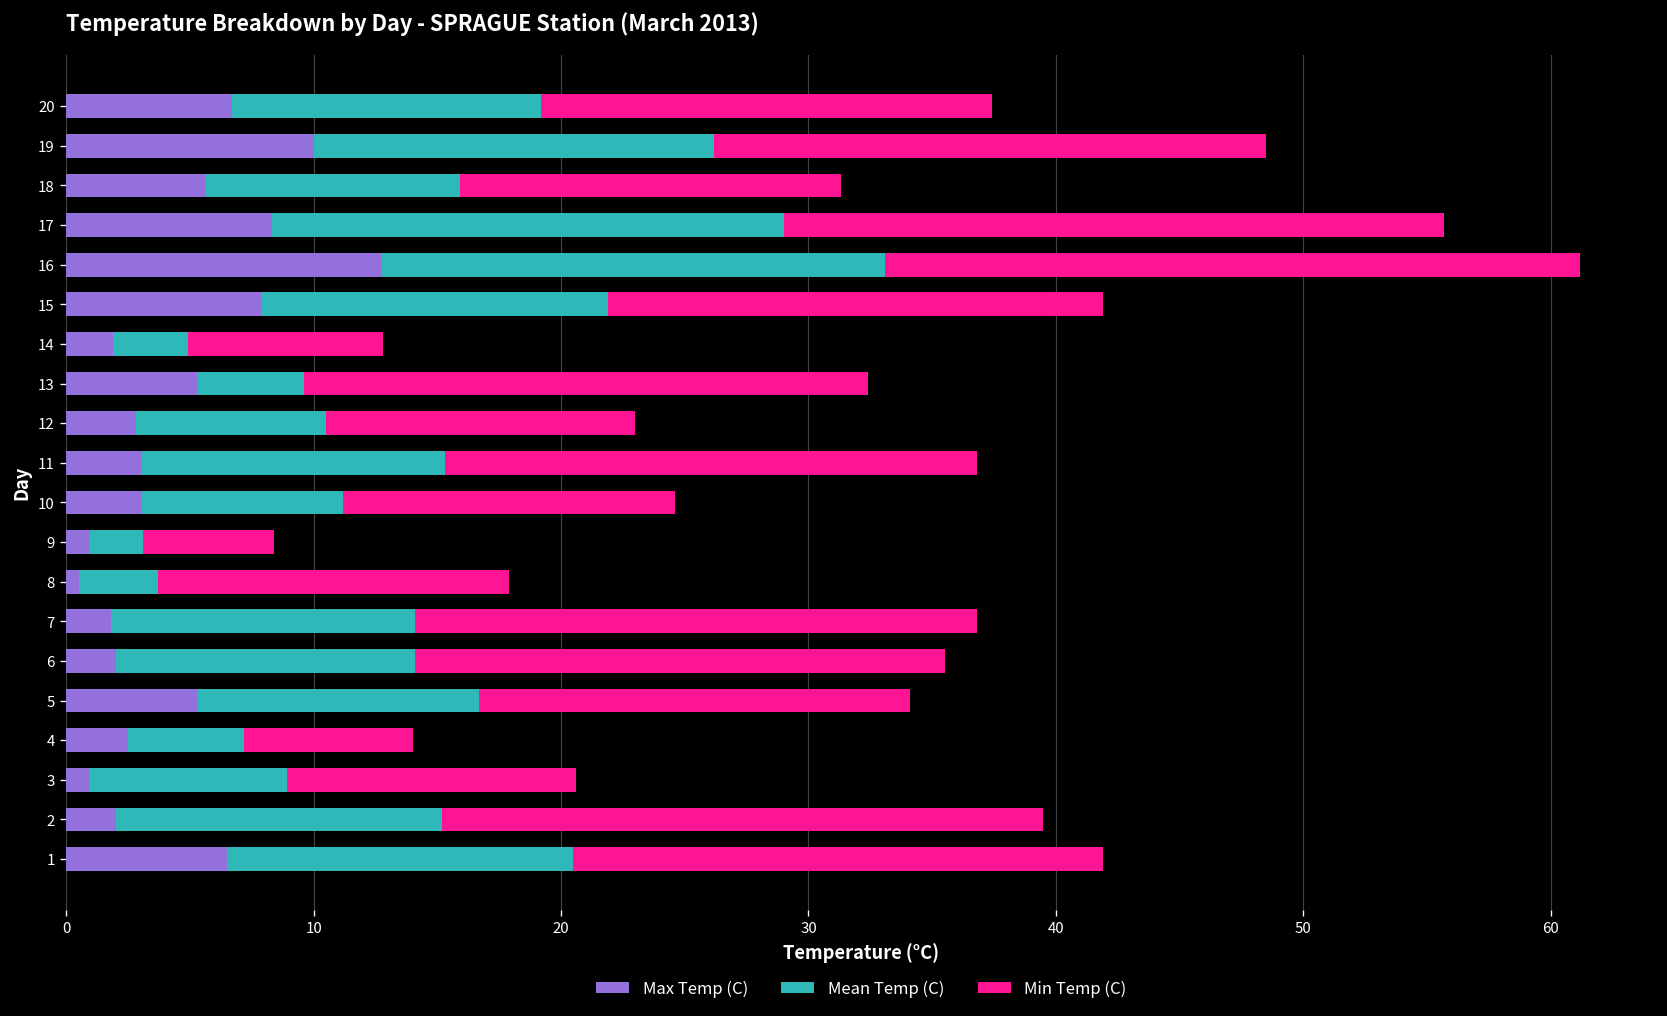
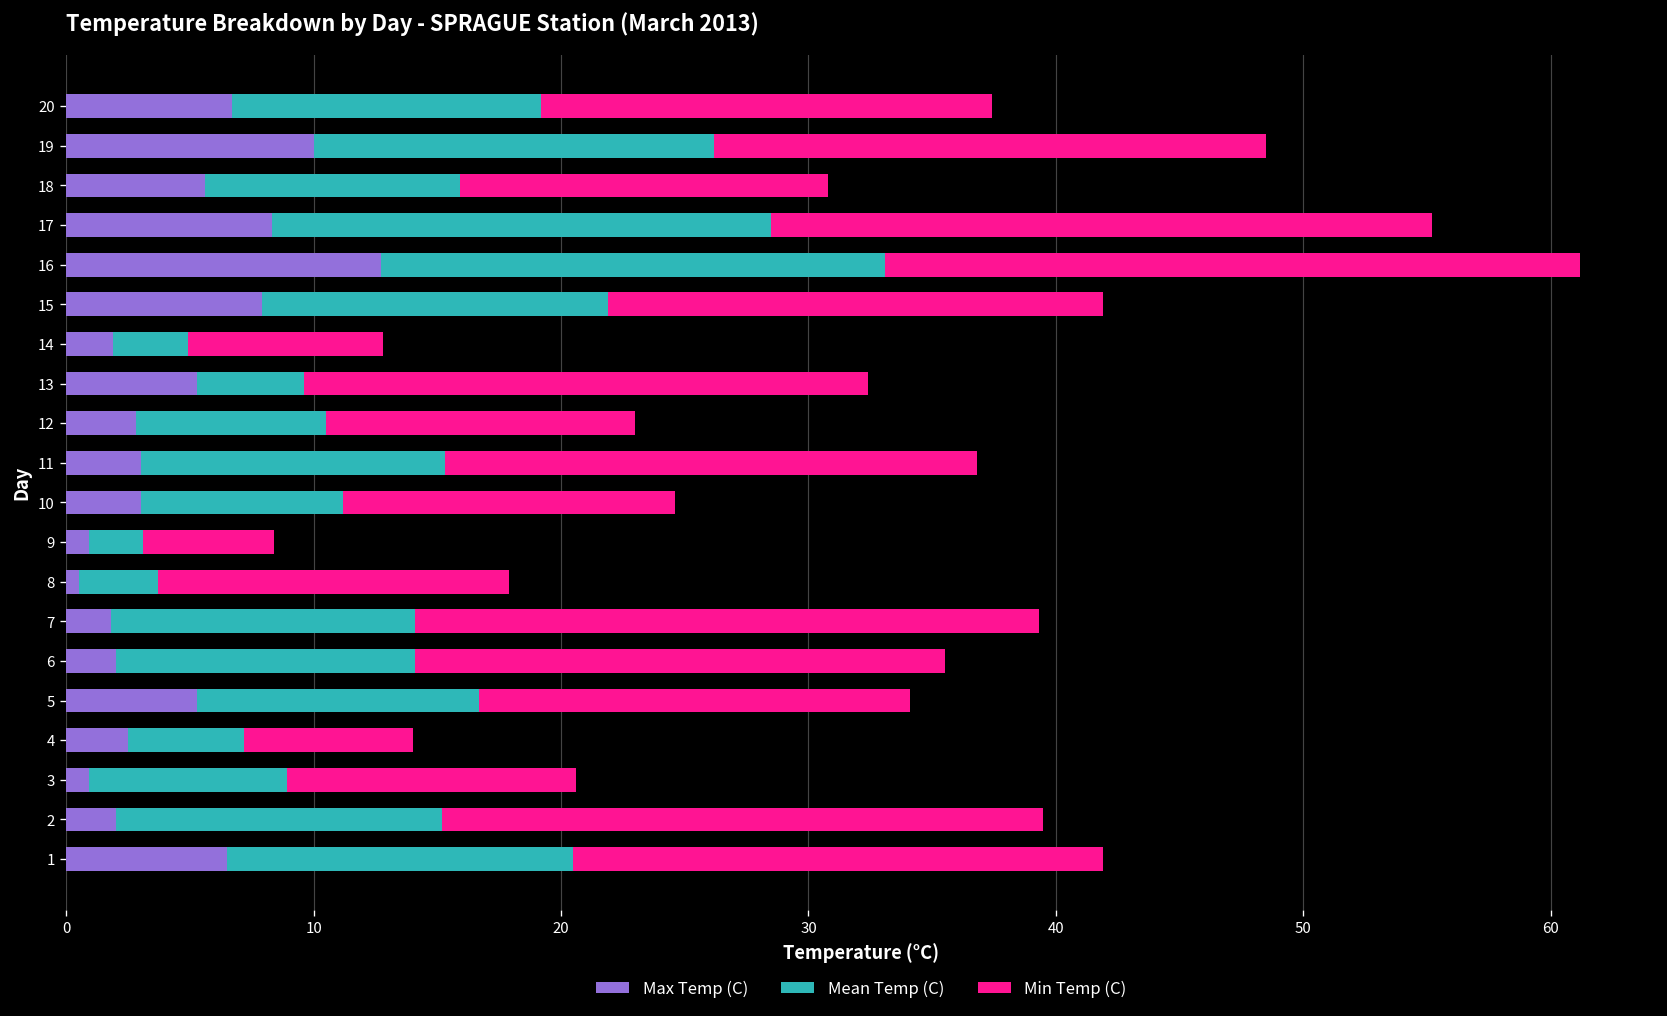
  {
    "Max Temp (C)": {
      "20": 6.7,
      "19": 10.0,
      "18": 5.6,
      "17": 8.3,
      "16": 12.7,
      "15": 7.9,
      "14": 1.9,
      "13": 5.3,
      "12": 2.8,
      "11": 3.0,
      "10": 3.0,
      "9": 0.9,
      "8": 0.5,
      "7": 1.8,
      "6": 2.0,
      "5": 5.3,
      "4": 2.5,
      "3": 0.9,
      "2": 2.0,
      "1": 6.5
    },
    "Mean Temp (C)": {
      "20": 12.5,
      "19": 16.2,
      "18": 10.3,
-     "17": 20.7,
+     "17": 20.2,
      "16": 20.4,
      "15": 14.0,
      "14": 3.0,
      "13": 4.3,
      "12": 7.7,
      "11": 12.3,
      "10": 8.2,
      "9": 2.2,
      "8": 3.2,
      "7": 12.3,
      "6": 12.1,
      "5": 11.4,
      "4": 4.7,
      "3": 8.0,
      "2": 13.2,
      "1": 14.0
    },
    "Min Temp (C)": {
      "20": 18.2,
      "19": 22.3,
-     "18": 15.4,
+     "18": 14.9,
      "17": 26.7,
      "16": 28.1,
      "15": 20.0,
      "14": 7.9,
      "13": 22.8,
      "12": 12.5,
      "11": 21.5,
      "10": 13.4,
      "9": 5.3,
      "8": 14.2,
-     "7": 22.7,
+     "7": 25.2,
      "6": 21.4,
      "5": 17.4,
      "4": 6.8,
      "3": 11.7,
      "2": 24.3,
      "1": 21.4
    }
  }
